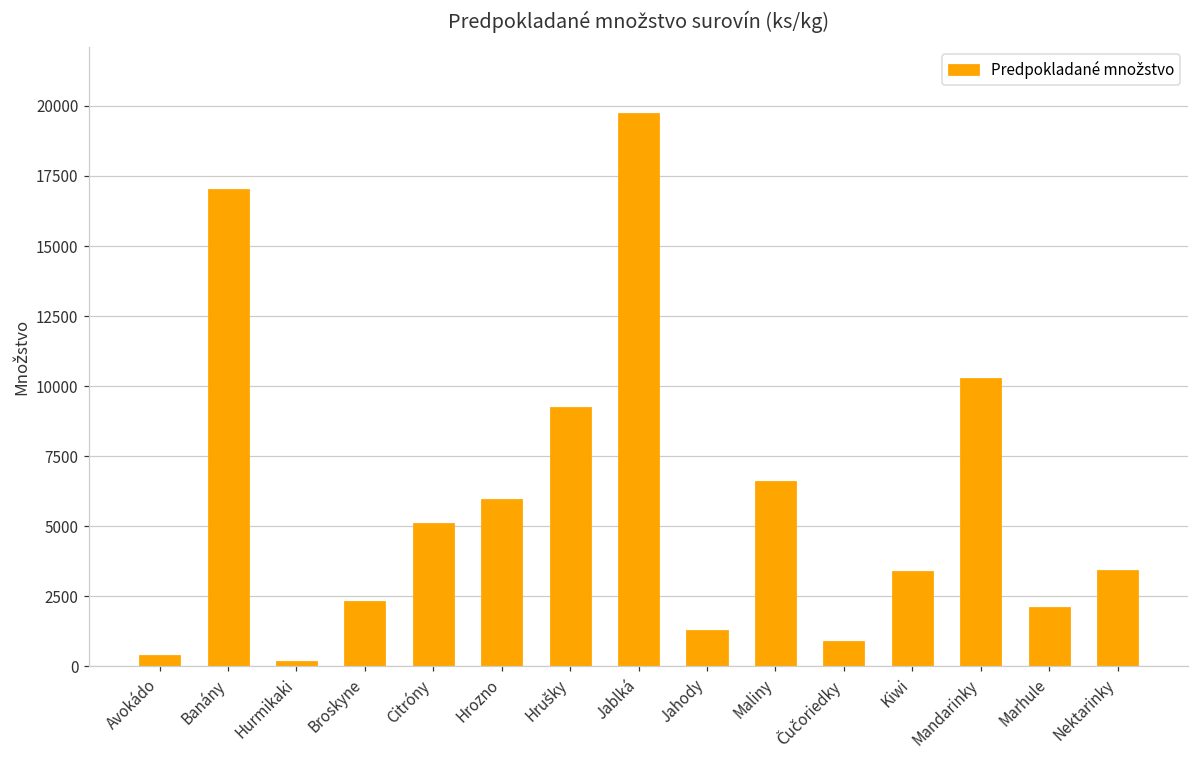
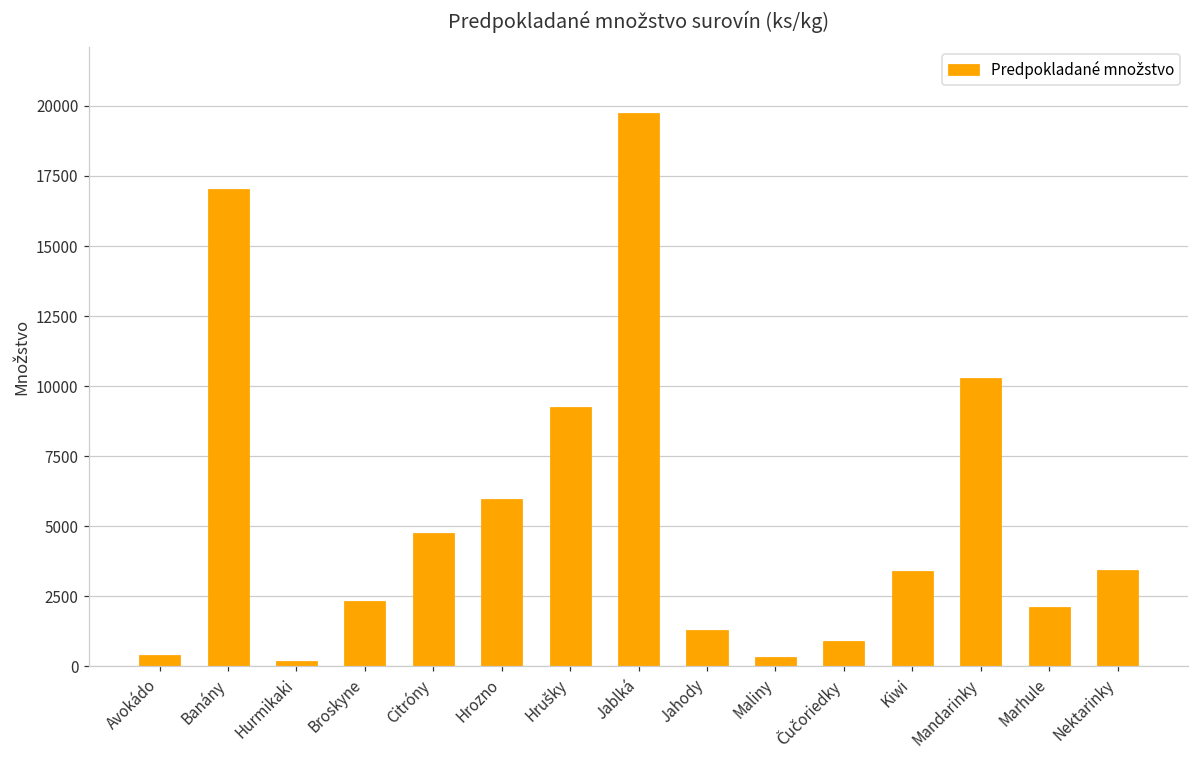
  {
    "Avokádo": 400,
    "Banány": 17000,
    "Hurmikaki": 200,
    "Broskyne": 2300,
-   "Citróny": 5100,
+   "Citróny": 4800,
    "Hrozno": 6000,
    "Hrušky": 9200,
    "Jablká": 19700,
    "Jahody": 1300,
-   "Maliny": 6600,
+   "Maliny": 300,
    "Čučoriedky": 900,
    "Kiwi": 3400,
    "Mandarinky": 10300,
    "Marhule": 2100,
    "Nektarinky": 3400
  }
